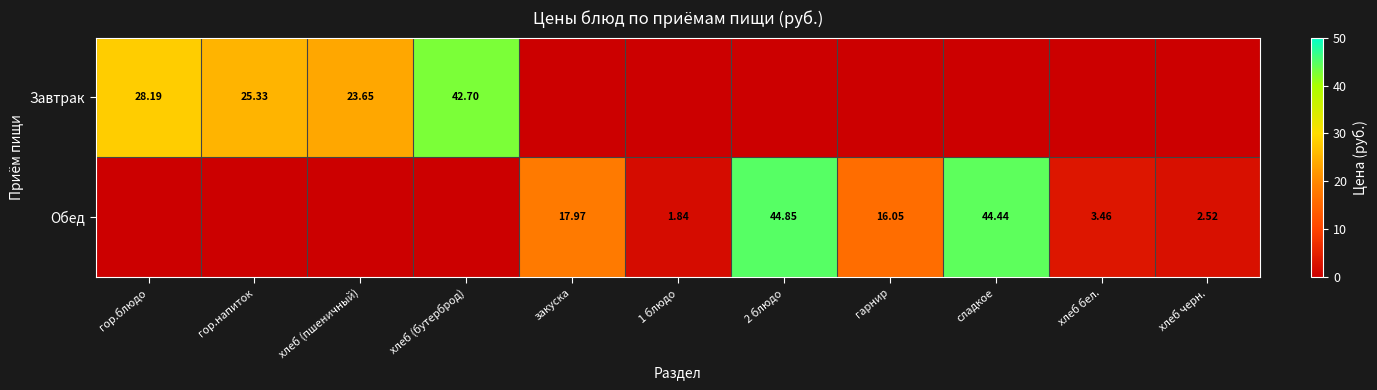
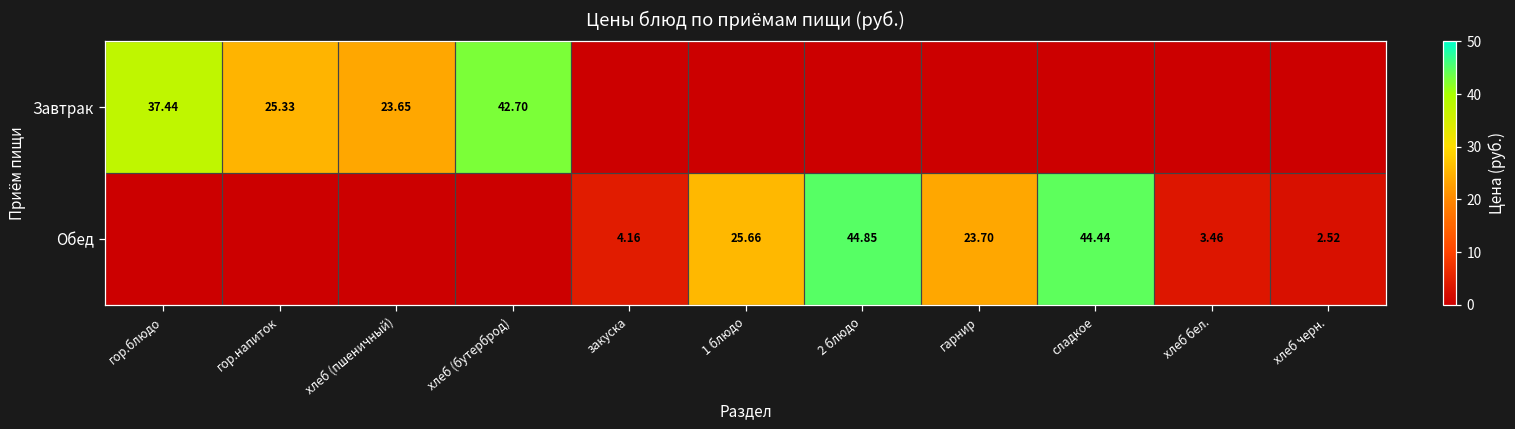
  {
    "Завтрак": {
-     "гор.блюдо": 28.19,
+     "гор.блюдо": 37.44,
      "гор.напиток": 25.33,
      "хлеб (пшеничный)": 23.65,
      "хлеб (бутерброд)": 42.70
    },
    "Обед": {
-     "закуска": 17.97,
-     "1 блюдо": 1.84,
+     "закуска": 4.16,
+     "1 блюдо": 25.66,
      "2 блюдо": 44.85,
-     "гарнир": 16.05,
+     "гарнир": 23.70,
      "сладкое": 44.44,
      "хлеб бел.": 3.46,
      "хлеб черн.": 2.52
    }
  }
